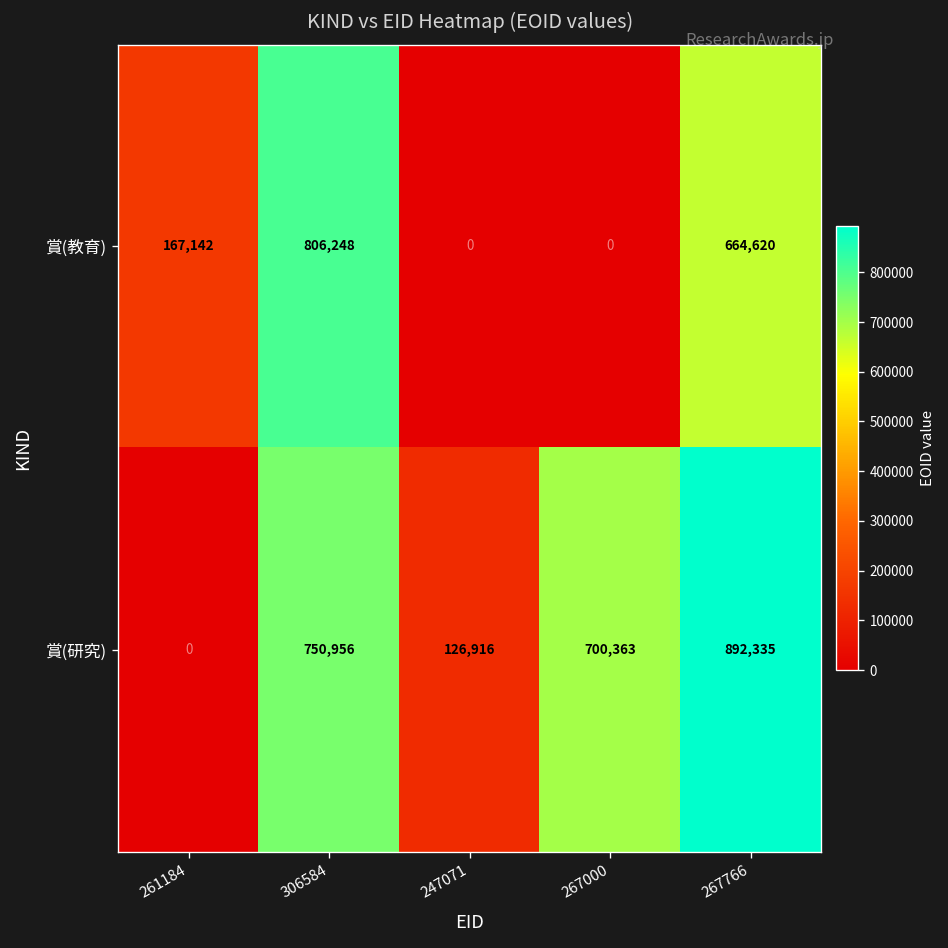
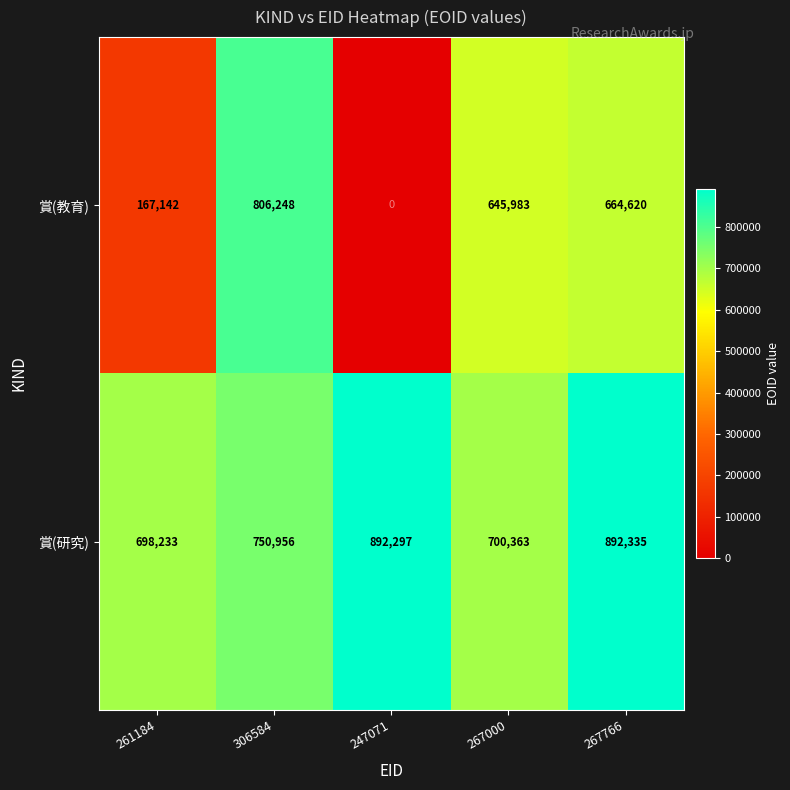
  {
    "賞(教育)": {
      "261184": "167,142",
      "306584": "806,248",
      "247071": "0",
-     "267000": "0",
+     "267000": "645,983",
      "267766": "664,620"
    },
    "賞(研究)": {
-     "261184": "0",
+     "261184": "698,233",
      "306584": "750,956",
-     "247071": "126,916",
+     "247071": "892,297",
      "267000": "700,363",
      "267766": "892,335"
    }
  }
